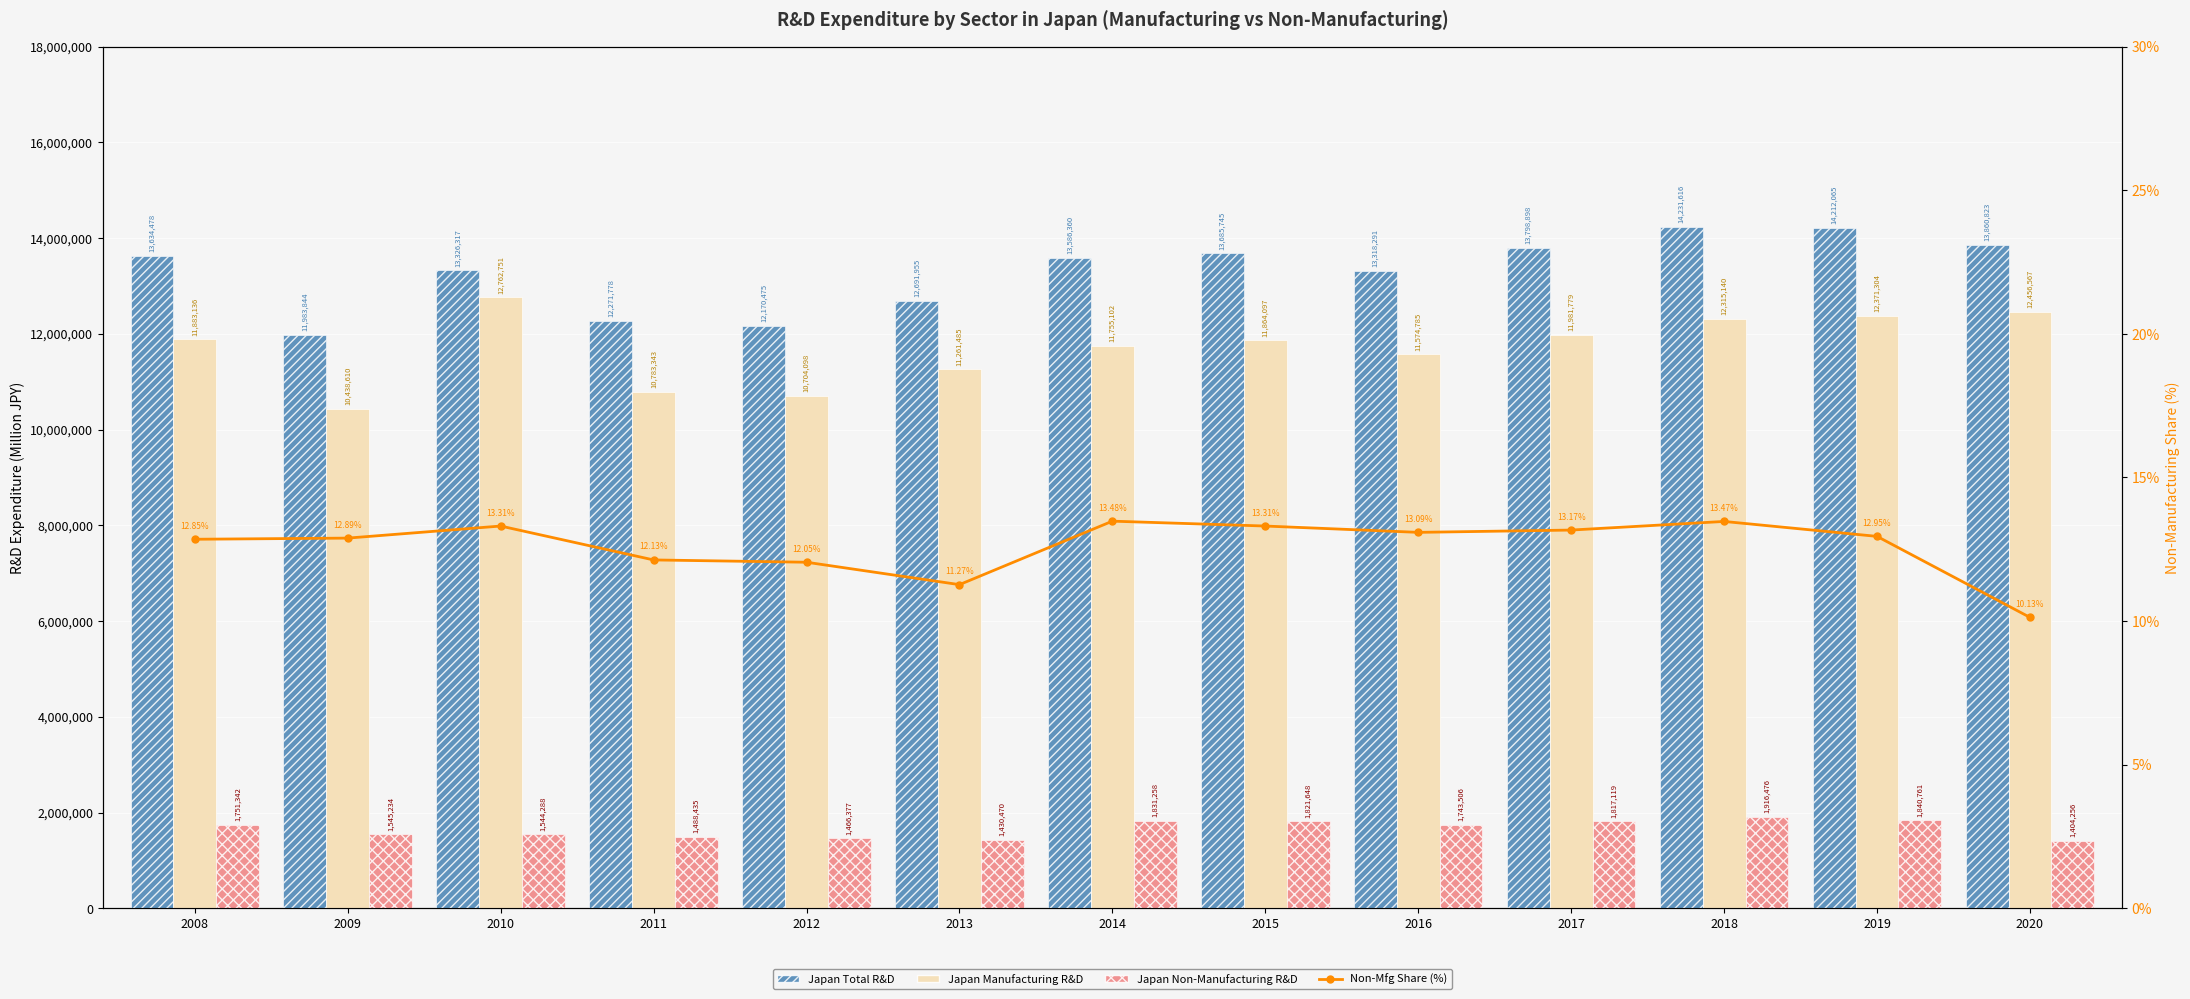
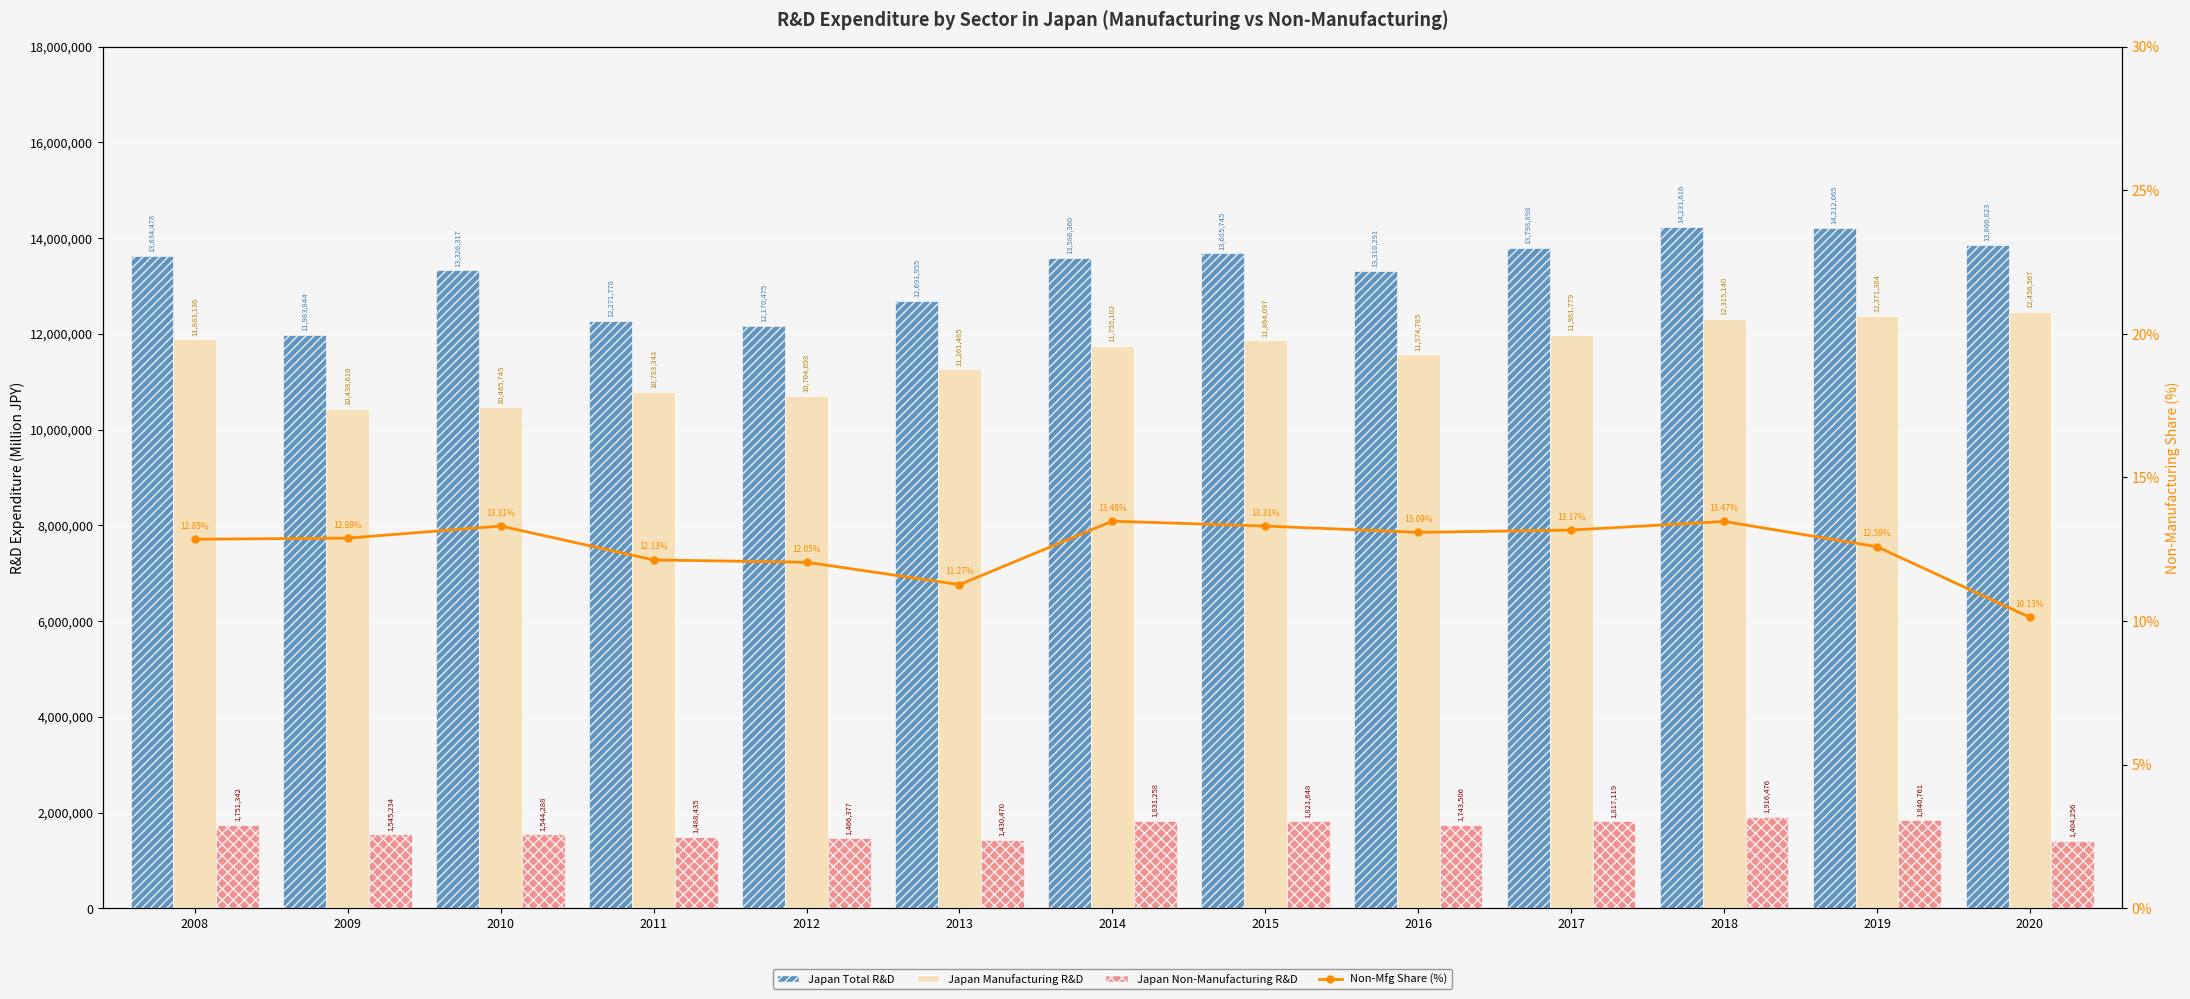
  {
    "Japan Total R&D": {
      "2008": "13,634,478",
      "2009": "11,983,844",
      "2010": "13,326,317",
      "2011": "12,271,778",
      "2012": "12,170,475",
      "2013": "12,691,955",
      "2014": "13,586,360",
      "2015": "13,685,745",
      "2016": "13,318,291",
      "2017": "13,798,898",
      "2018": "14,231,616",
      "2019": "14,212,065",
      "2020": "13,860,823"
    },
    "Japan Manufacturing R&D": {
      "2008": "11,883,136",
      "2009": "10,438,610",
-     "2010": "12,762,751",
+     "2010": "10,465,745",
      "2011": "10,783,343",
      "2012": "10,704,098",
      "2013": "11,261,485",
      "2014": "11,755,102",
      "2015": "11,864,097",
      "2016": "11,574,785",
      "2017": "11,981,779",
      "2018": "12,315,140",
      "2019": "12,371,304",
      "2020": "12,456,567"
    },
    "Japan Non-Manufacturing R&D": {
      "2008": "1,751,342",
      "2009": "1,545,234",
      "2010": "1,544,288",
      "2011": "1,488,435",
      "2012": "1,466,377",
      "2013": "1,430,470",
      "2014": "1,831,258",
      "2015": "1,821,648",
      "2016": "1,743,506",
      "2017": "1,817,119",
      "2018": "1,916,476",
      "2019": "1,840,761",
      "2020": "1,404,256"
    },
    "Non-Mfg Share (%)": {
      "2008": "12.85%",
      "2009": "12.89%",
      "2010": "13.31%",
      "2011": "12.13%",
      "2012": "12.05%",
      "2013": "11.27%",
      "2014": "13.48%",
      "2015": "13.31%",
      "2016": "13.09%",
      "2017": "13.17%",
      "2018": "13.47%",
-     "2019": "12.95%",
+     "2019": "12.59%",
      "2020": "10.13%"
    }
  }
